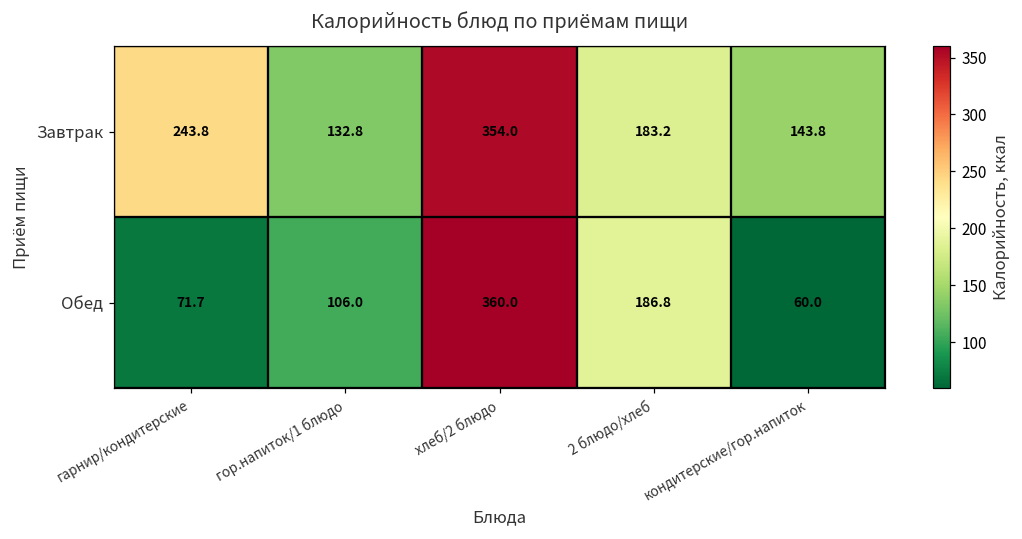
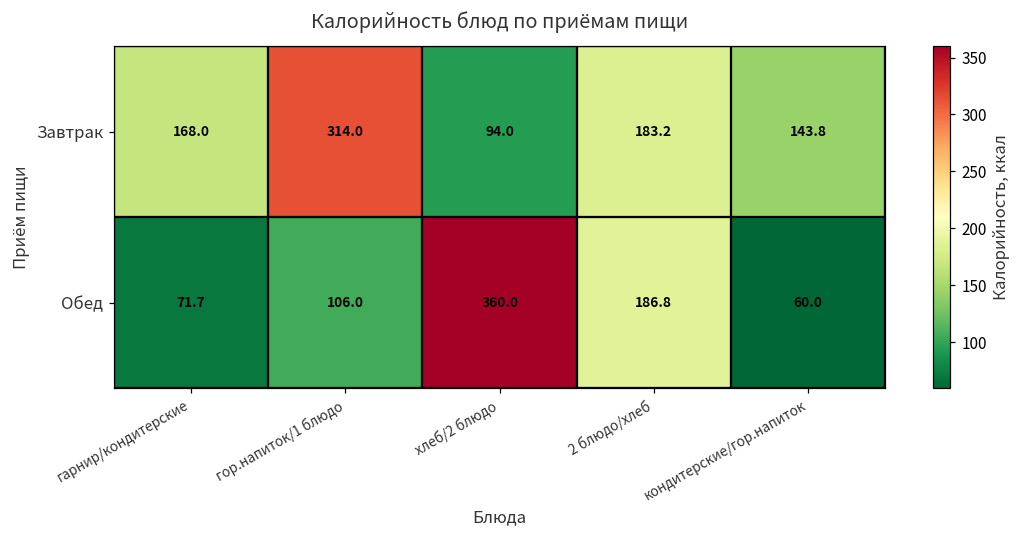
  {
    "Завтрак": {
-     "гарнир/кондитерские": 243.8,
-     "гор.напиток/1 блюдо": 132.8,
-     "хлеб/2 блюдо": 354.0,
+     "гарнир/кондитерские": 168.0,
+     "гор.напиток/1 блюдо": 314.0,
+     "хлеб/2 блюдо": 94.0,
      "2 блюдо/хлеб": 183.2,
      "кондитерские/гор.напиток": 143.8
    },
    "Обед": {
      "гарнир/кондитерские": 71.7,
      "гор.напиток/1 блюдо": 106.0,
      "хлеб/2 блюдо": 360.0,
      "2 блюдо/хлеб": 186.8,
      "кондитерские/гор.напиток": 60.0
    }
  }
